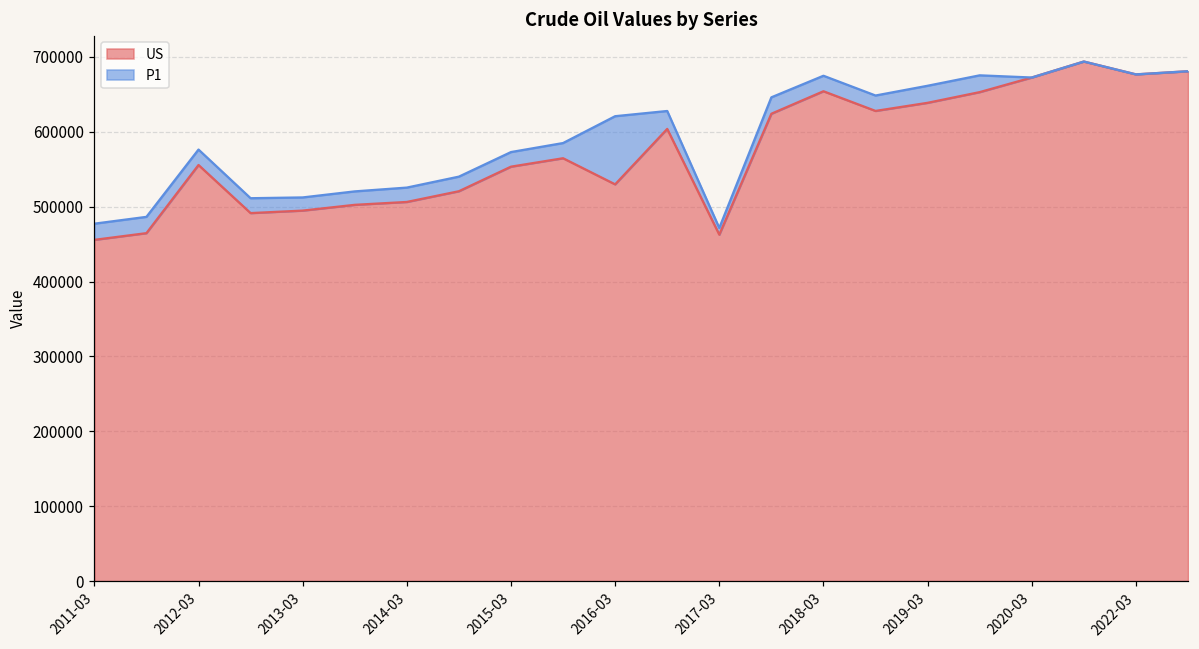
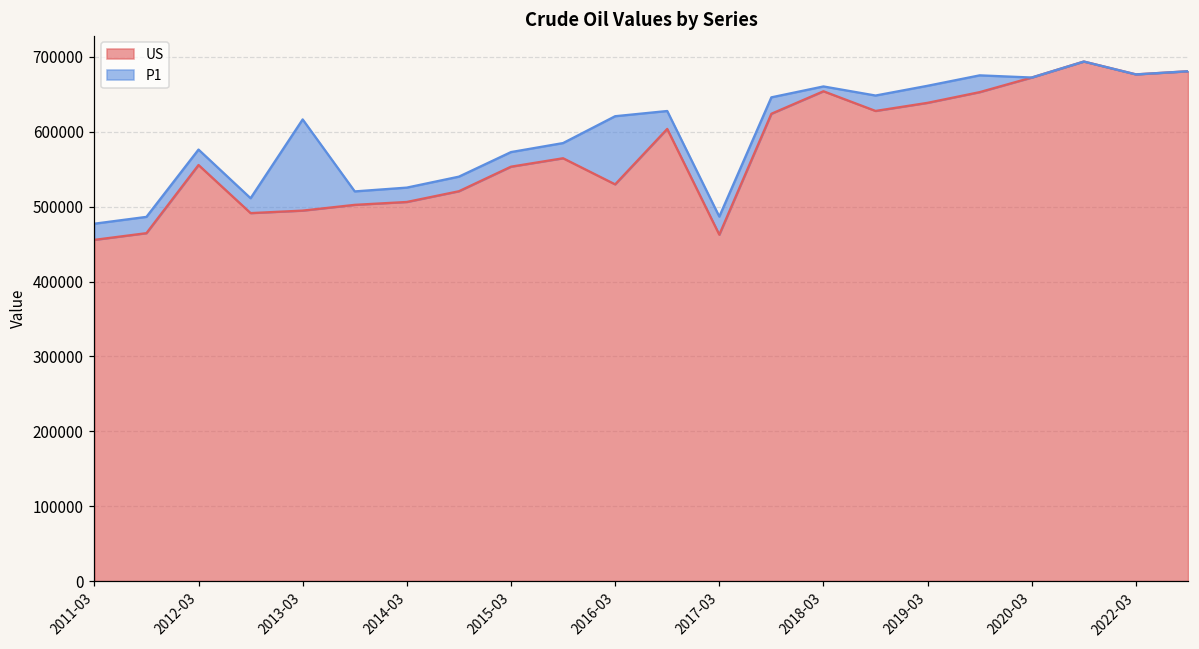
  {
    "US": {
      "2011-03": 460000,
      "2012-03": 560000,
      "2013-03": 490000,
      "2014-03": 510000,
      "2015-03": 550000,
      "2016-03": 530000,
      "2017-03": 460000,
      "2018-03": 650000,
      "2019-03": 640000
    },
    "P1": {
      "2011-03": 20000,
      "2012-03": 20000,
-     "2013-03": 20000,
+     "2013-03": 120000,
      "2014-03": 20000,
      "2015-03": 20000,
      "2016-03": 90000,
-     "2017-03": 10000,
-     "2018-03": 20000,
+     "2017-03": 20000,
+     "2018-03": 10000,
      "2019-03": 20000
    }
  }
